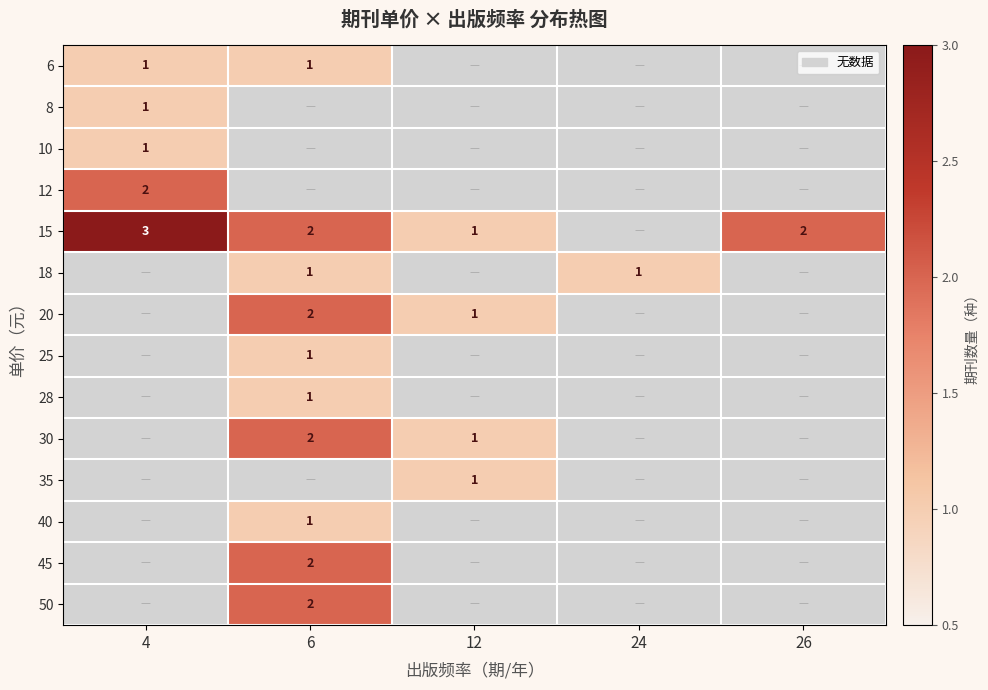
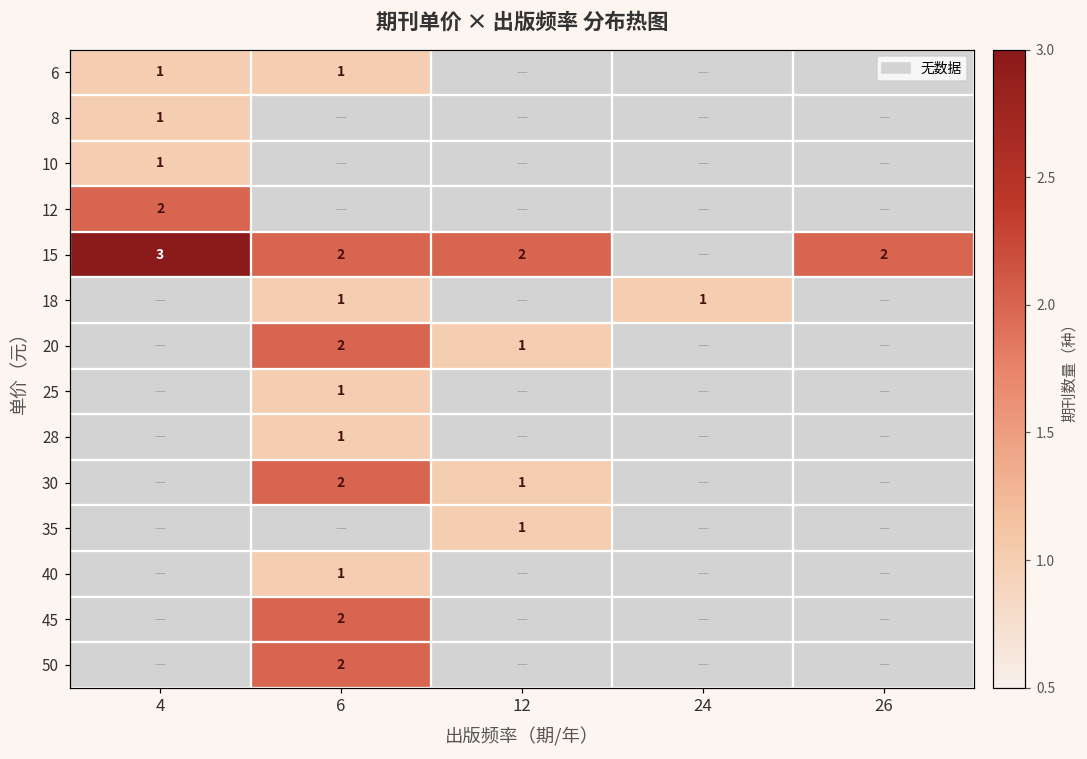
  {
    "6": {
      "4": 1,
      "6": 1
    },
    "8": {
      "4": 1
    },
    "10": {
      "4": 1
    },
    "12": {
      "4": 2
    },
    "15": {
      "4": 3,
      "6": 2,
-     "12": 1,
+     "12": 2,
      "26": 2
    },
    "18": {
      "6": 1,
      "24": 1
    },
    "20": {
      "6": 2,
      "12": 1
    },
    "25": {
      "6": 1
    },
    "28": {
      "6": 1
    },
    "30": {
      "6": 2,
      "12": 1
    },
    "35": {
      "12": 1
    },
    "40": {
      "6": 1
    },
    "45": {
      "6": 2
    },
    "50": {
      "6": 2
    }
  }
